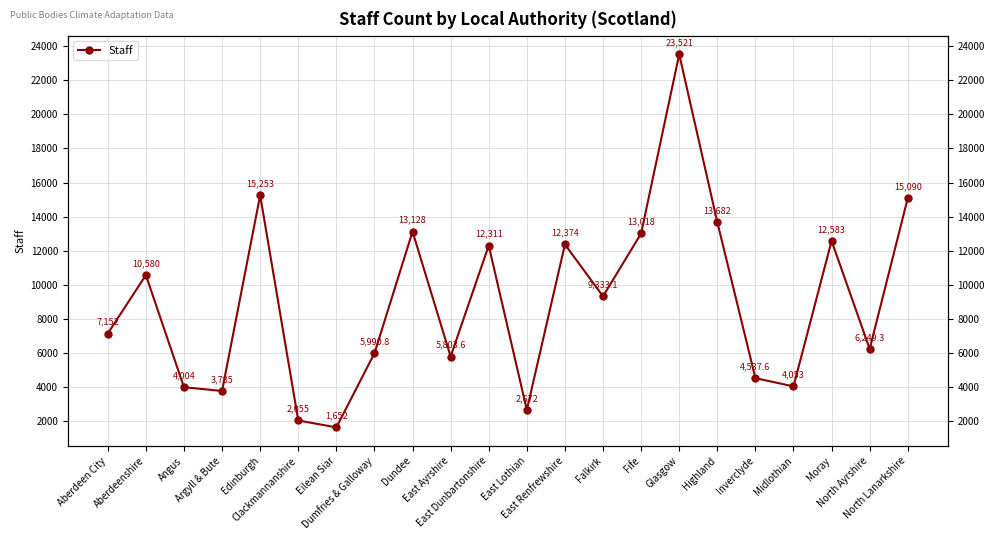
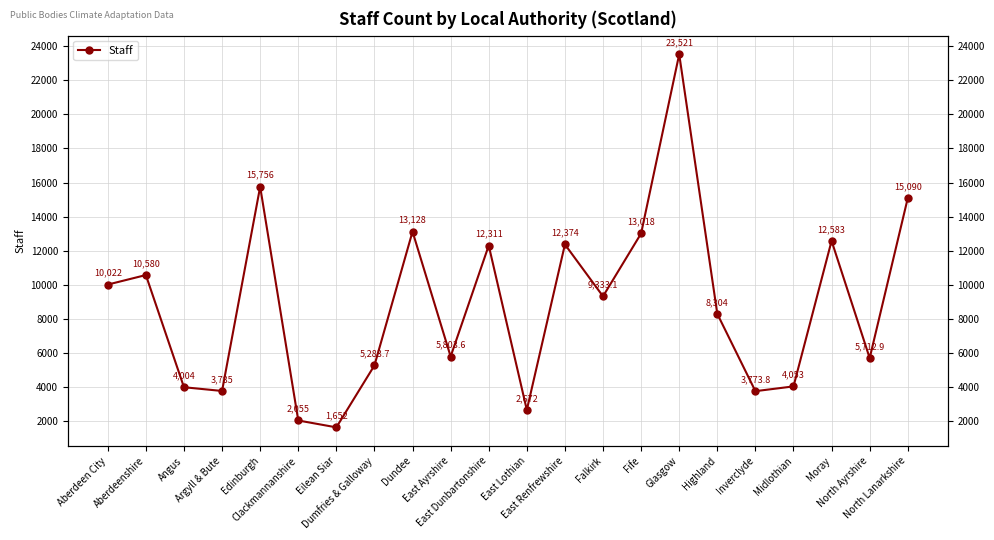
  {
-   "Aberdeen City": "7,152",
+   "Aberdeen City": "10,022",
    "Aberdeenshire": "10,580",
    "Angus": "4,004",
    "Argyll & Bute": "3,785",
-   "Edinburgh": "15,253",
+   "Edinburgh": "15,756",
    "Clackmannanshire": "2,055",
    "Eilean Siar": "1,652",
-   "Dumfries & Galloway": "5,990.8",
+   "Dumfries & Galloway": "5,283.7",
    "Dundee": "13,128",
    "East Ayrshire": "5,803.6",
    "East Dunbartonshire": "12,311",
    "East Lothian": "2,672",
    "East Renfrewshire": "12,374",
    "Falkirk": "9,333.1",
    "Fife": "13,018",
    "Glasgow": "23,521",
-   "Highland": "13,682",
-   "Inverclyde": "4,537.6",
+   "Highland": "8,304",
+   "Inverclyde": "3,773.8",
    "Midlothian": "4,053",
    "Moray": "12,583",
-   "North Ayrshire": "6,249.3",
+   "North Ayrshire": "5,712.9",
    "North Lanarkshire": "15,090"
  }
